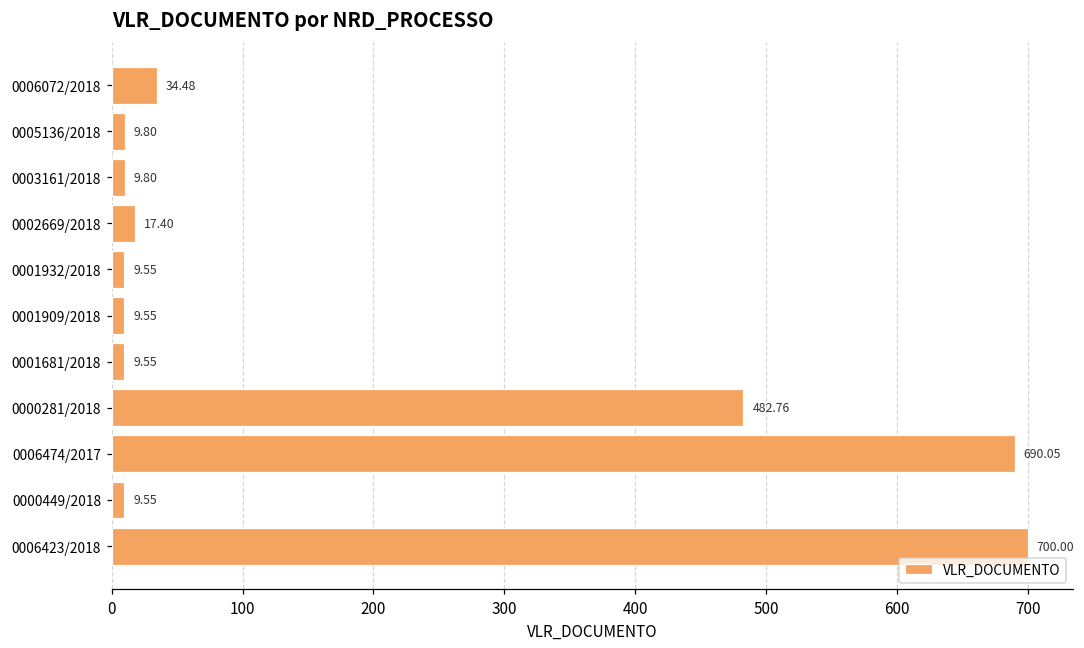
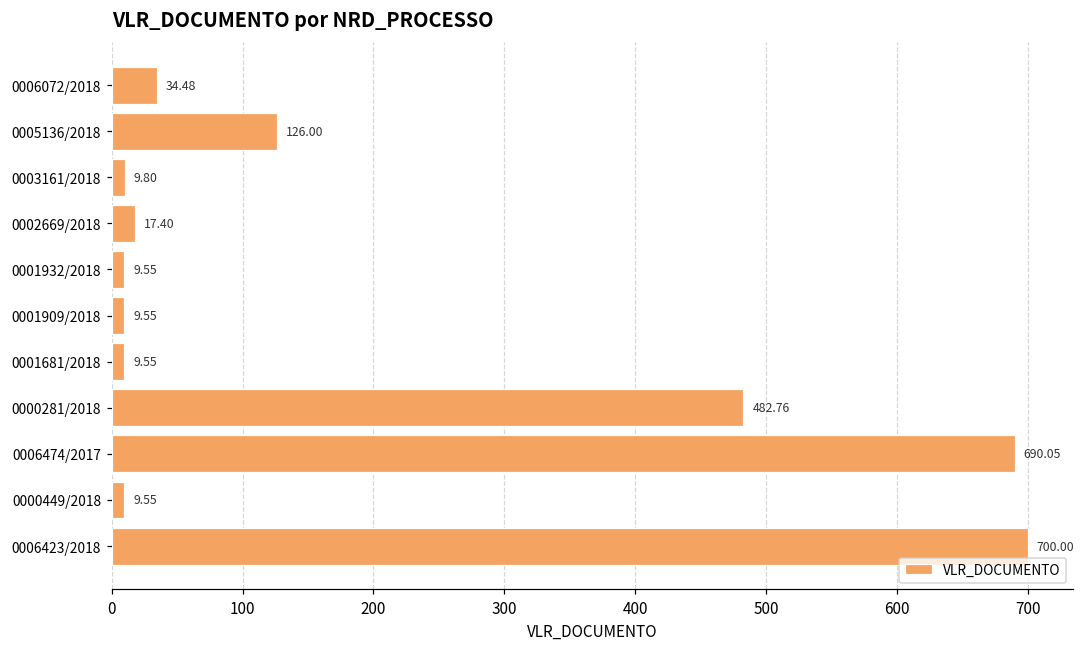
  {
    "0006072/2018": 34.48,
-   "0005136/2018": 9.80,
+   "0005136/2018": 126.00,
    "0003161/2018": 9.80,
    "0002669/2018": 17.40,
    "0001932/2018": 9.55,
    "0001909/2018": 9.55,
    "0001681/2018": 9.55,
    "0000281/2018": 482.76,
    "0006474/2017": 690.05,
    "0000449/2018": 9.55,
    "0006423/2018": 700.00
  }
